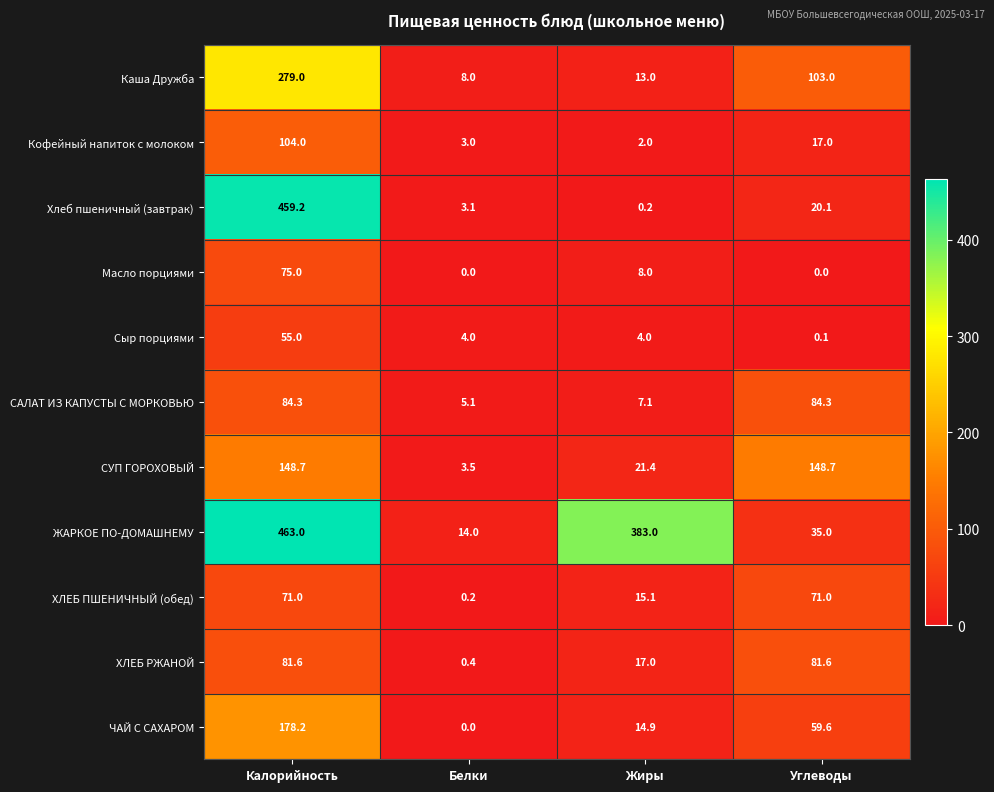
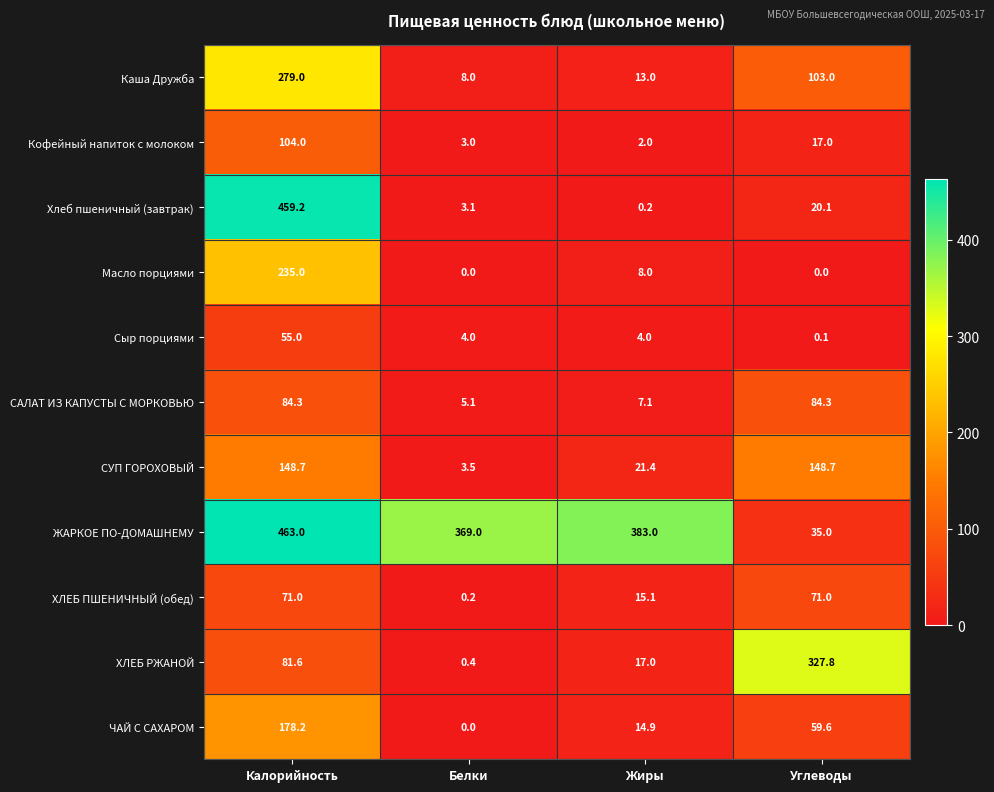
  {
    "Каша Дружба": {
      "Калорийность": 279.0,
      "Белки": 8.0,
      "Жиры": 13.0,
      "Углеводы": 103.0
    },
    "Кофейный напиток с молоком": {
      "Калорийность": 104.0,
      "Белки": 3.0,
      "Жиры": 2.0,
      "Углеводы": 17.0
    },
    "Хлеб пшеничный (завтрак)": {
      "Калорийность": 459.2,
      "Белки": 3.1,
      "Жиры": 0.2,
      "Углеводы": 20.1
    },
    "Масло порциями": {
-     "Калорийность": 75.0,
+     "Калорийность": 235.0,
      "Белки": 0.0,
      "Жиры": 8.0,
      "Углеводы": 0.0
    },
    "Сыр порциями": {
      "Калорийность": 55.0,
      "Белки": 4.0,
      "Жиры": 4.0,
      "Углеводы": 0.1
    },
    "САЛАТ ИЗ КАПУСТЫ С МОРКОВЬЮ": {
      "Калорийность": 84.3,
      "Белки": 5.1,
      "Жиры": 7.1,
      "Углеводы": 84.3
    },
    "СУП ГОРОХОВЫЙ": {
      "Калорийность": 148.7,
      "Белки": 3.5,
      "Жиры": 21.4,
      "Углеводы": 148.7
    },
    "ЖАРКОЕ ПО-ДОМАШНЕМУ": {
      "Калорийность": 463.0,
-     "Белки": 14.0,
+     "Белки": 369.0,
      "Жиры": 383.0,
      "Углеводы": 35.0
    },
    "ХЛЕБ ПШЕНИЧНЫЙ (обед)": {
      "Калорийность": 71.0,
      "Белки": 0.2,
      "Жиры": 15.1,
      "Углеводы": 71.0
    },
    "ХЛЕБ РЖАНОЙ": {
      "Калорийность": 81.6,
      "Белки": 0.4,
      "Жиры": 17.0,
-     "Углеводы": 81.6
+     "Углеводы": 327.8
    },
    "ЧАЙ С САХАРОМ": {
      "Калорийность": 178.2,
      "Белки": 0.0,
      "Жиры": 14.9,
      "Углеводы": 59.6
    }
  }
